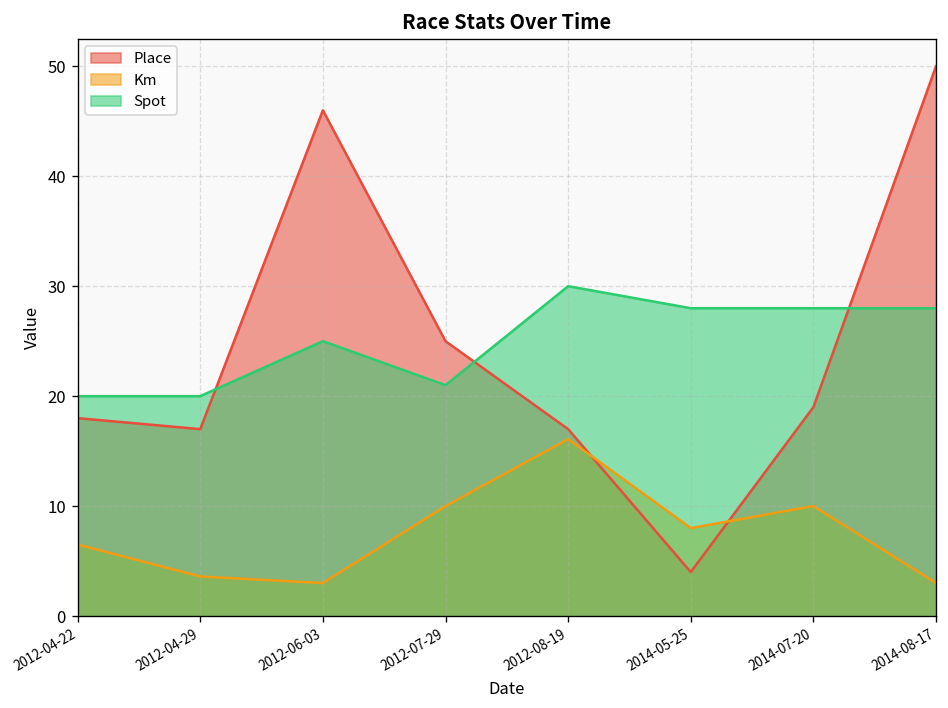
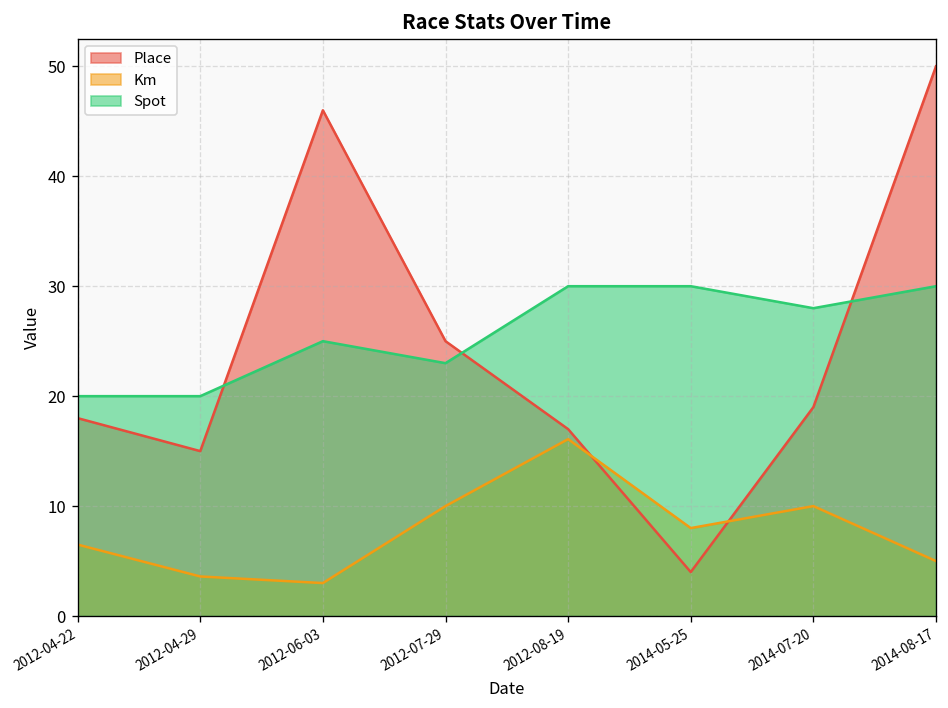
  {
    "Place": {
      "2012-04-22": 18,
-     "2012-04-29": 17,
+     "2012-04-29": 15,
      "2012-06-03": 46,
      "2012-07-29": 25,
      "2012-08-19": 17,
      "2014-05-25": 4,
      "2014-07-20": 19,
      "2014-08-17": 50
    },
    "Km": {
      "2012-04-22": 7,
      "2012-04-29": 4,
      "2012-06-03": 3,
      "2012-07-29": 10,
      "2012-08-19": 16,
      "2014-05-25": 8,
      "2014-07-20": 10,
-     "2014-08-17": 3
+     "2014-08-17": 5
    },
    "Spot": {
      "2012-04-22": 20,
      "2012-04-29": 20,
      "2012-06-03": 25,
-     "2012-07-29": 21,
+     "2012-07-29": 23,
      "2012-08-19": 30,
-     "2014-05-25": 28,
+     "2014-05-25": 30,
      "2014-07-20": 28,
-     "2014-08-17": 28
+     "2014-08-17": 30
    }
  }
